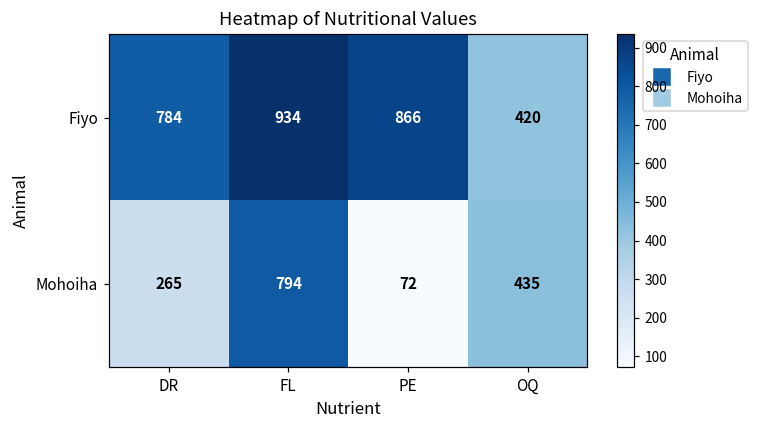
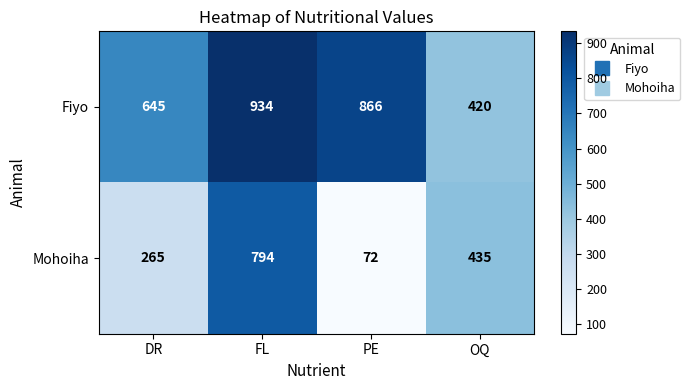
  {
    "Fiyo": {
-     "DR": 784,
+     "DR": 645,
      "FL": 934,
      "PE": 866,
      "OQ": 420
    },
    "Mohoiha": {
      "DR": 265,
      "FL": 794,
      "PE": 72,
      "OQ": 435
    }
  }
